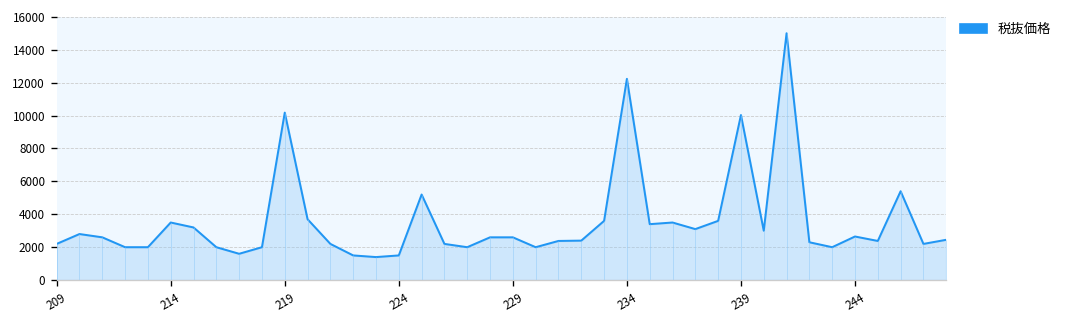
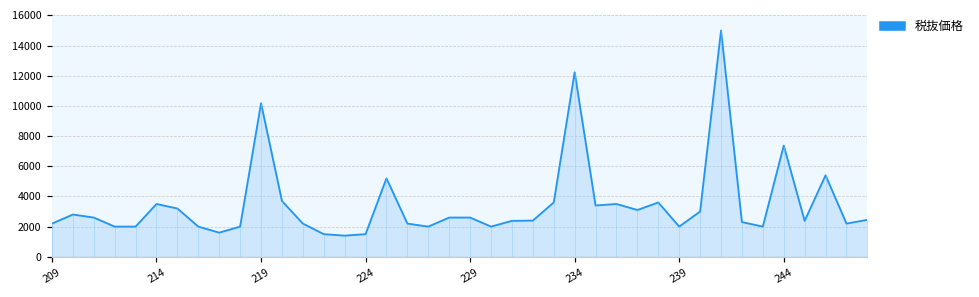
  {
    "209": 2200,
    "214": 3500,
    "219": 10200,
    "224": 1500,
    "229": 2600,
    "234": 12200,
-   "239": 10000,
-   "244": 2700
+   "239": 2000,
+   "244": 7400
  }
